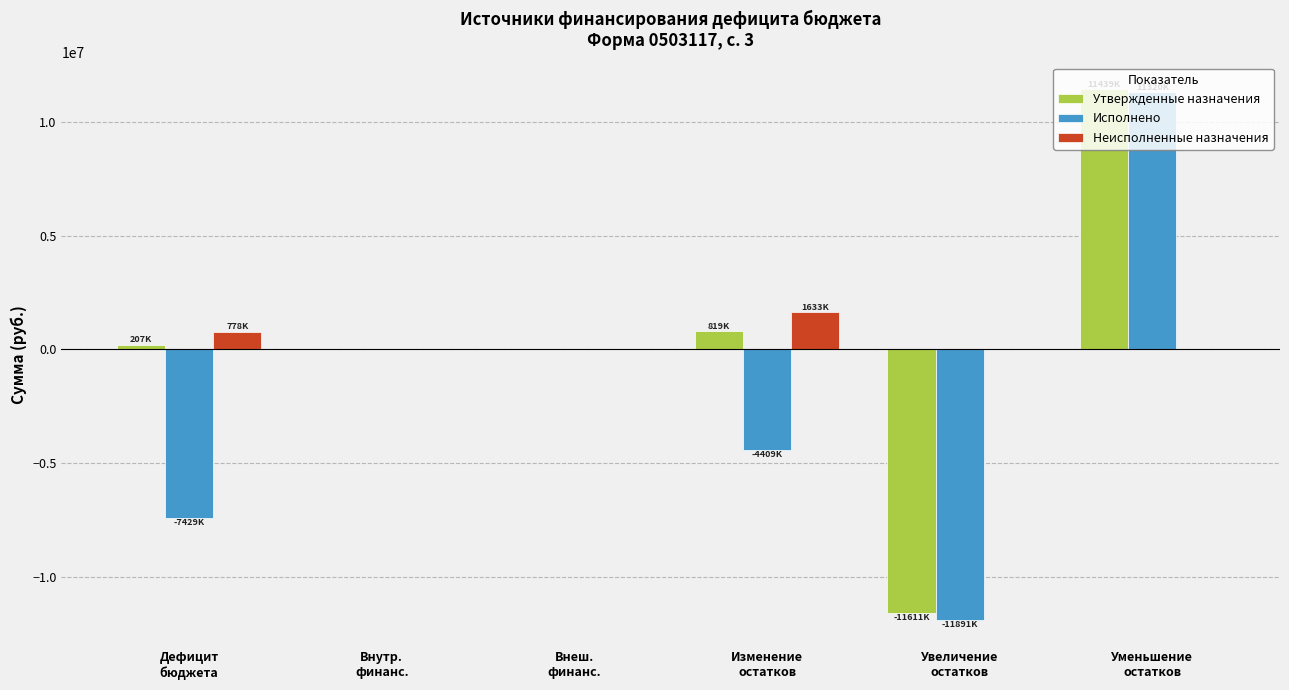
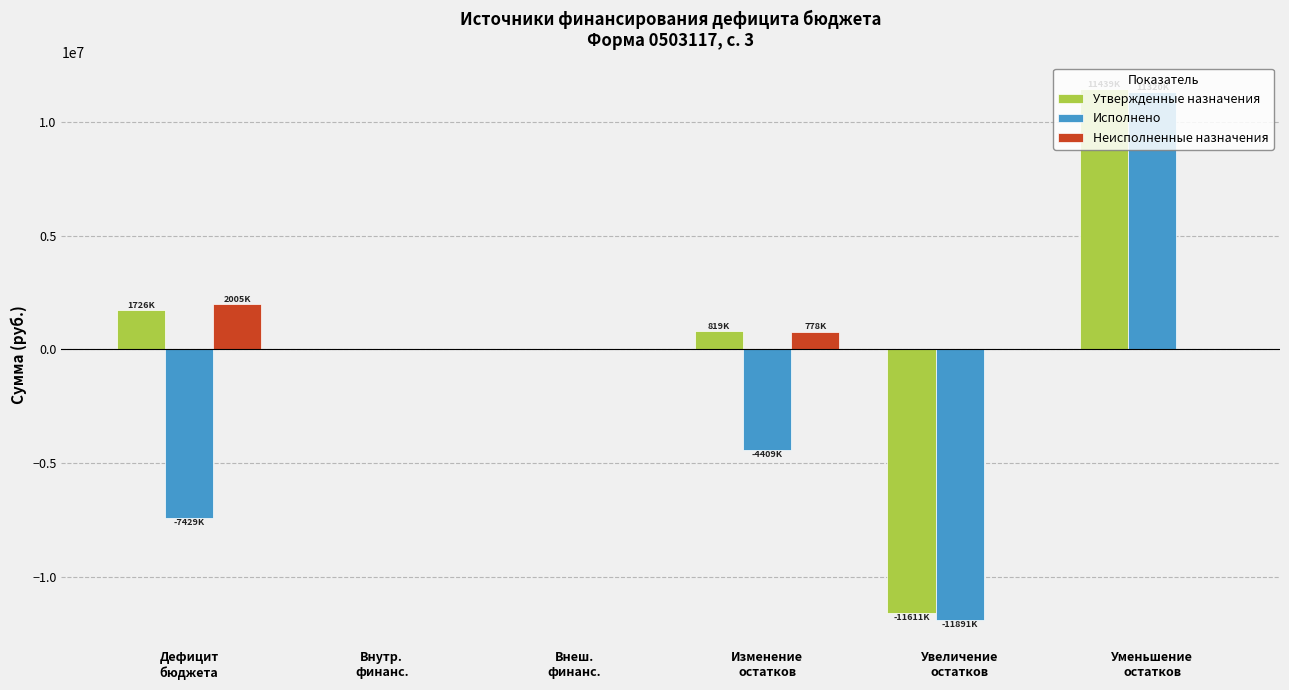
  {
    "Утвержденные назначения": {
-     "Дефицит бюджета": "207K",
+     "Дефицит бюджета": "1726K",
      "Изменение остатков": "819K",
      "Увеличение остатков": "-11611K"
    },
    "Исполнено": {
      "Дефицит бюджета": "-7429K",
      "Изменение остатков": "-4409K",
      "Увеличение остатков": "-11891K"
    },
    "Неисполненные назначения": {
-     "Дефицит бюджета": "778K",
-     "Изменение остатков": "1633K"
+     "Дефицит бюджета": "2005K",
+     "Изменение остатков": "778K"
    }
  }
